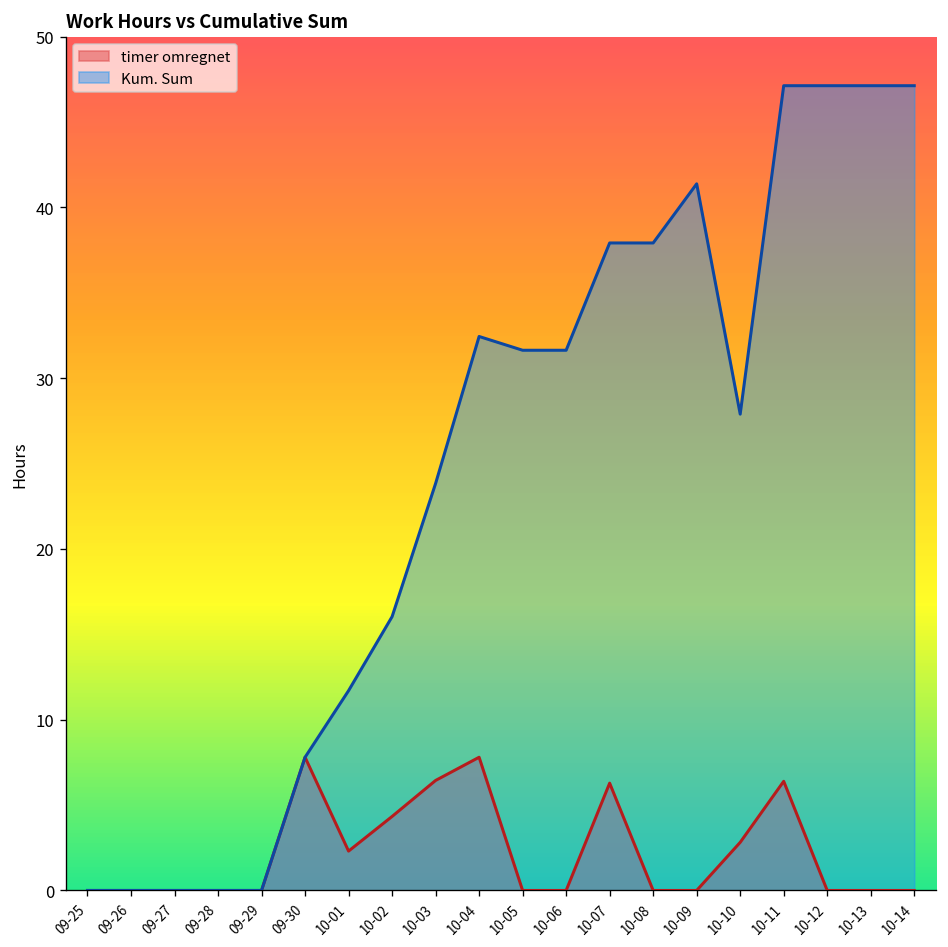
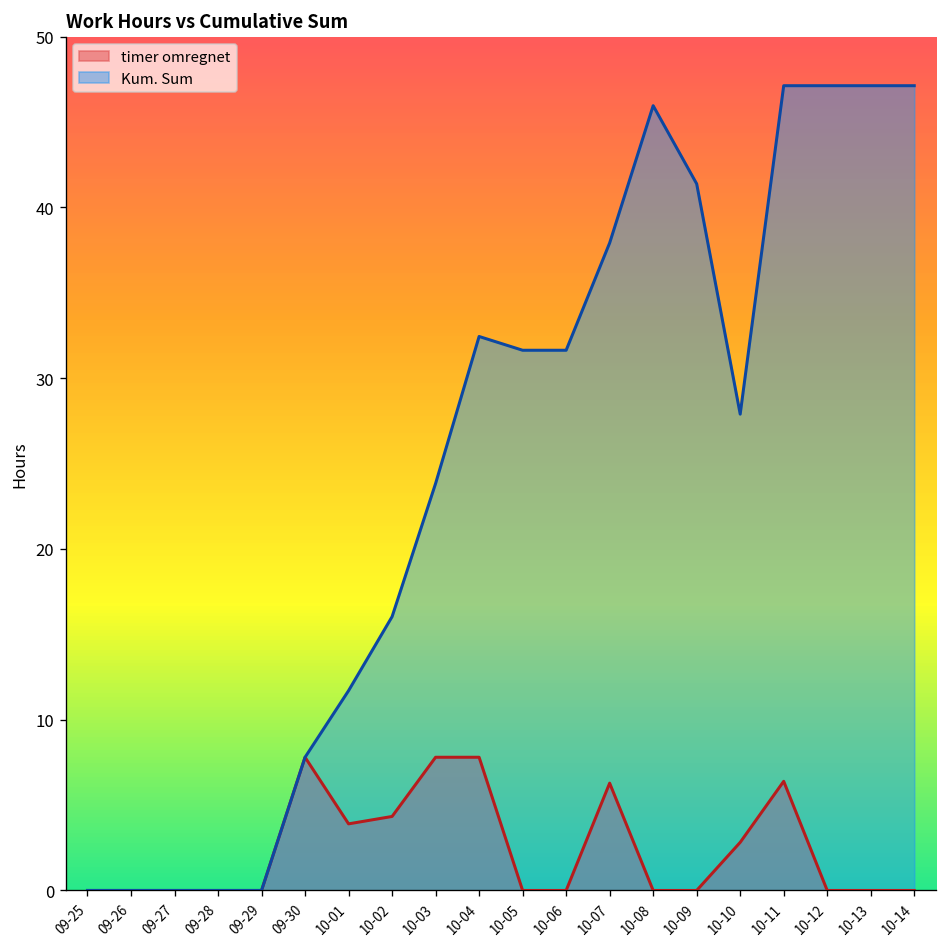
  {
    "timer omregnet": {
-     "10-01": 2.3,
+     "10-01": 3.9,
      "10-02": 4.3,
-     "10-03": 6.4,
+     "10-03": 7.8,
      "10-04": 7.8,
      "10-05": 0.0,
      "10-06": 0.0,
      "10-07": 6.3,
      "10-08": 0.0,
      "10-09": 0.0,
      "10-10": 2.8,
      "10-11": 6.4,
      "10-12": 0.0,
      "10-13": 0.0,
      "10-14": 0.0
    },
    "Kum. Sum": {
      "10-01": 11.7,
      "10-02": 16.0,
      "10-03": 23.8,
      "10-04": 32.4,
      "10-05": 31.6,
      "10-06": 31.6,
      "10-07": 37.9,
-     "10-08": 37.9,
+     "10-08": 46.0,
      "10-09": 41.4,
      "10-10": 27.9,
      "10-11": 47.1,
      "10-12": 47.1,
      "10-13": 47.1,
      "10-14": 47.1
    }
  }
